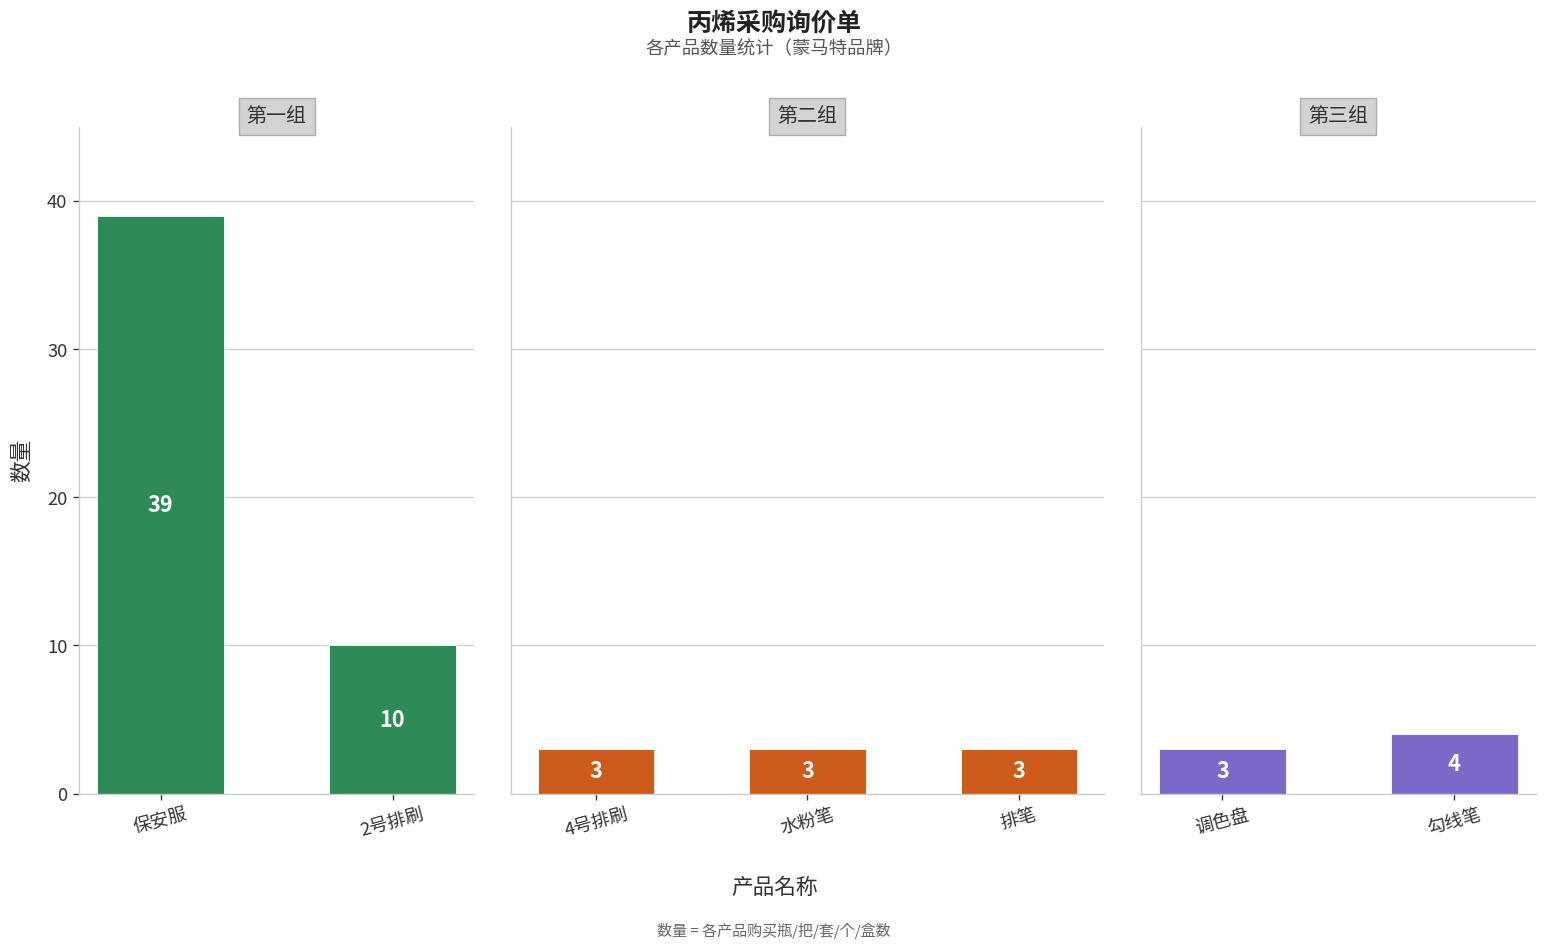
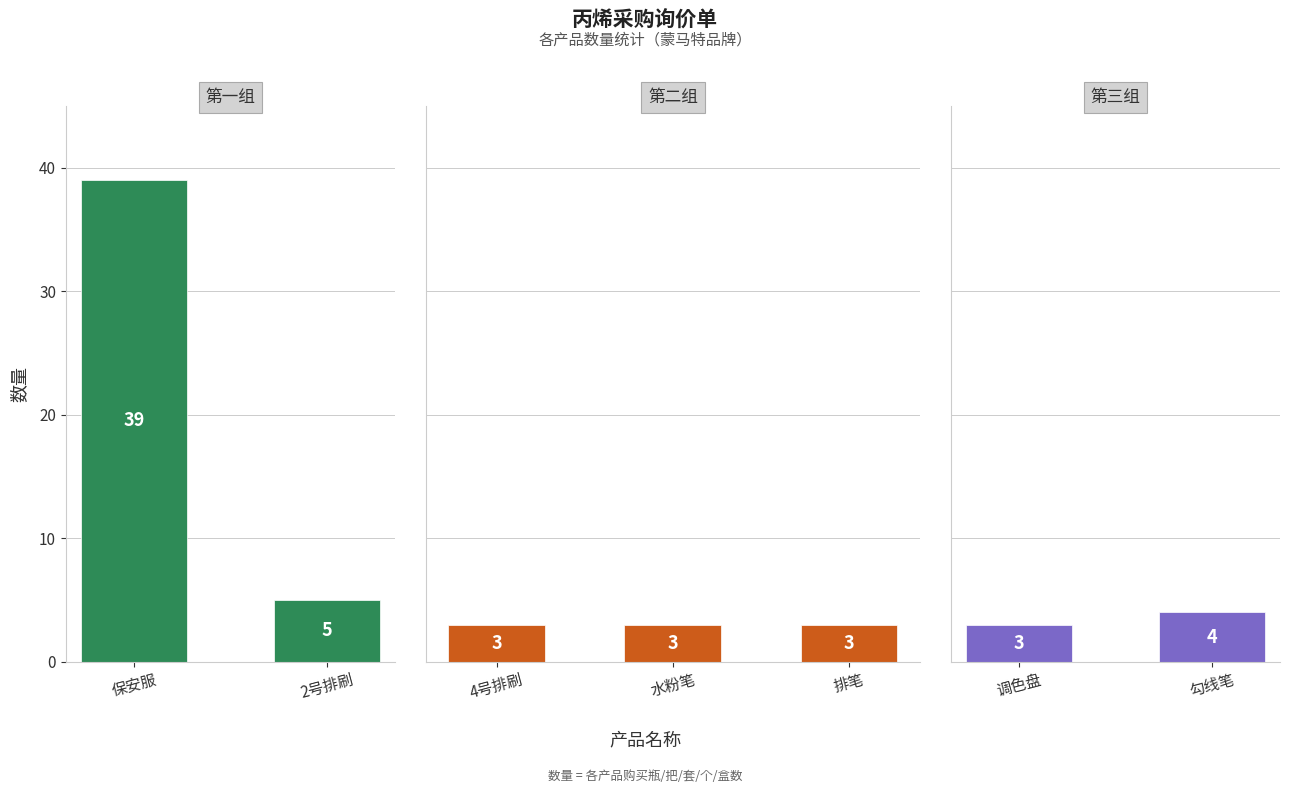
  {
    "第一组": {
      "保安服": 39,
-     "2号排刷": 10
+     "2号排刷": 5
    },
    "第二组": {
      "4号排刷": 3,
      "水粉笔": 3,
      "排笔": 3
    },
    "第三组": {
      "调色盘": 3,
      "勾线笔": 4
    }
  }
